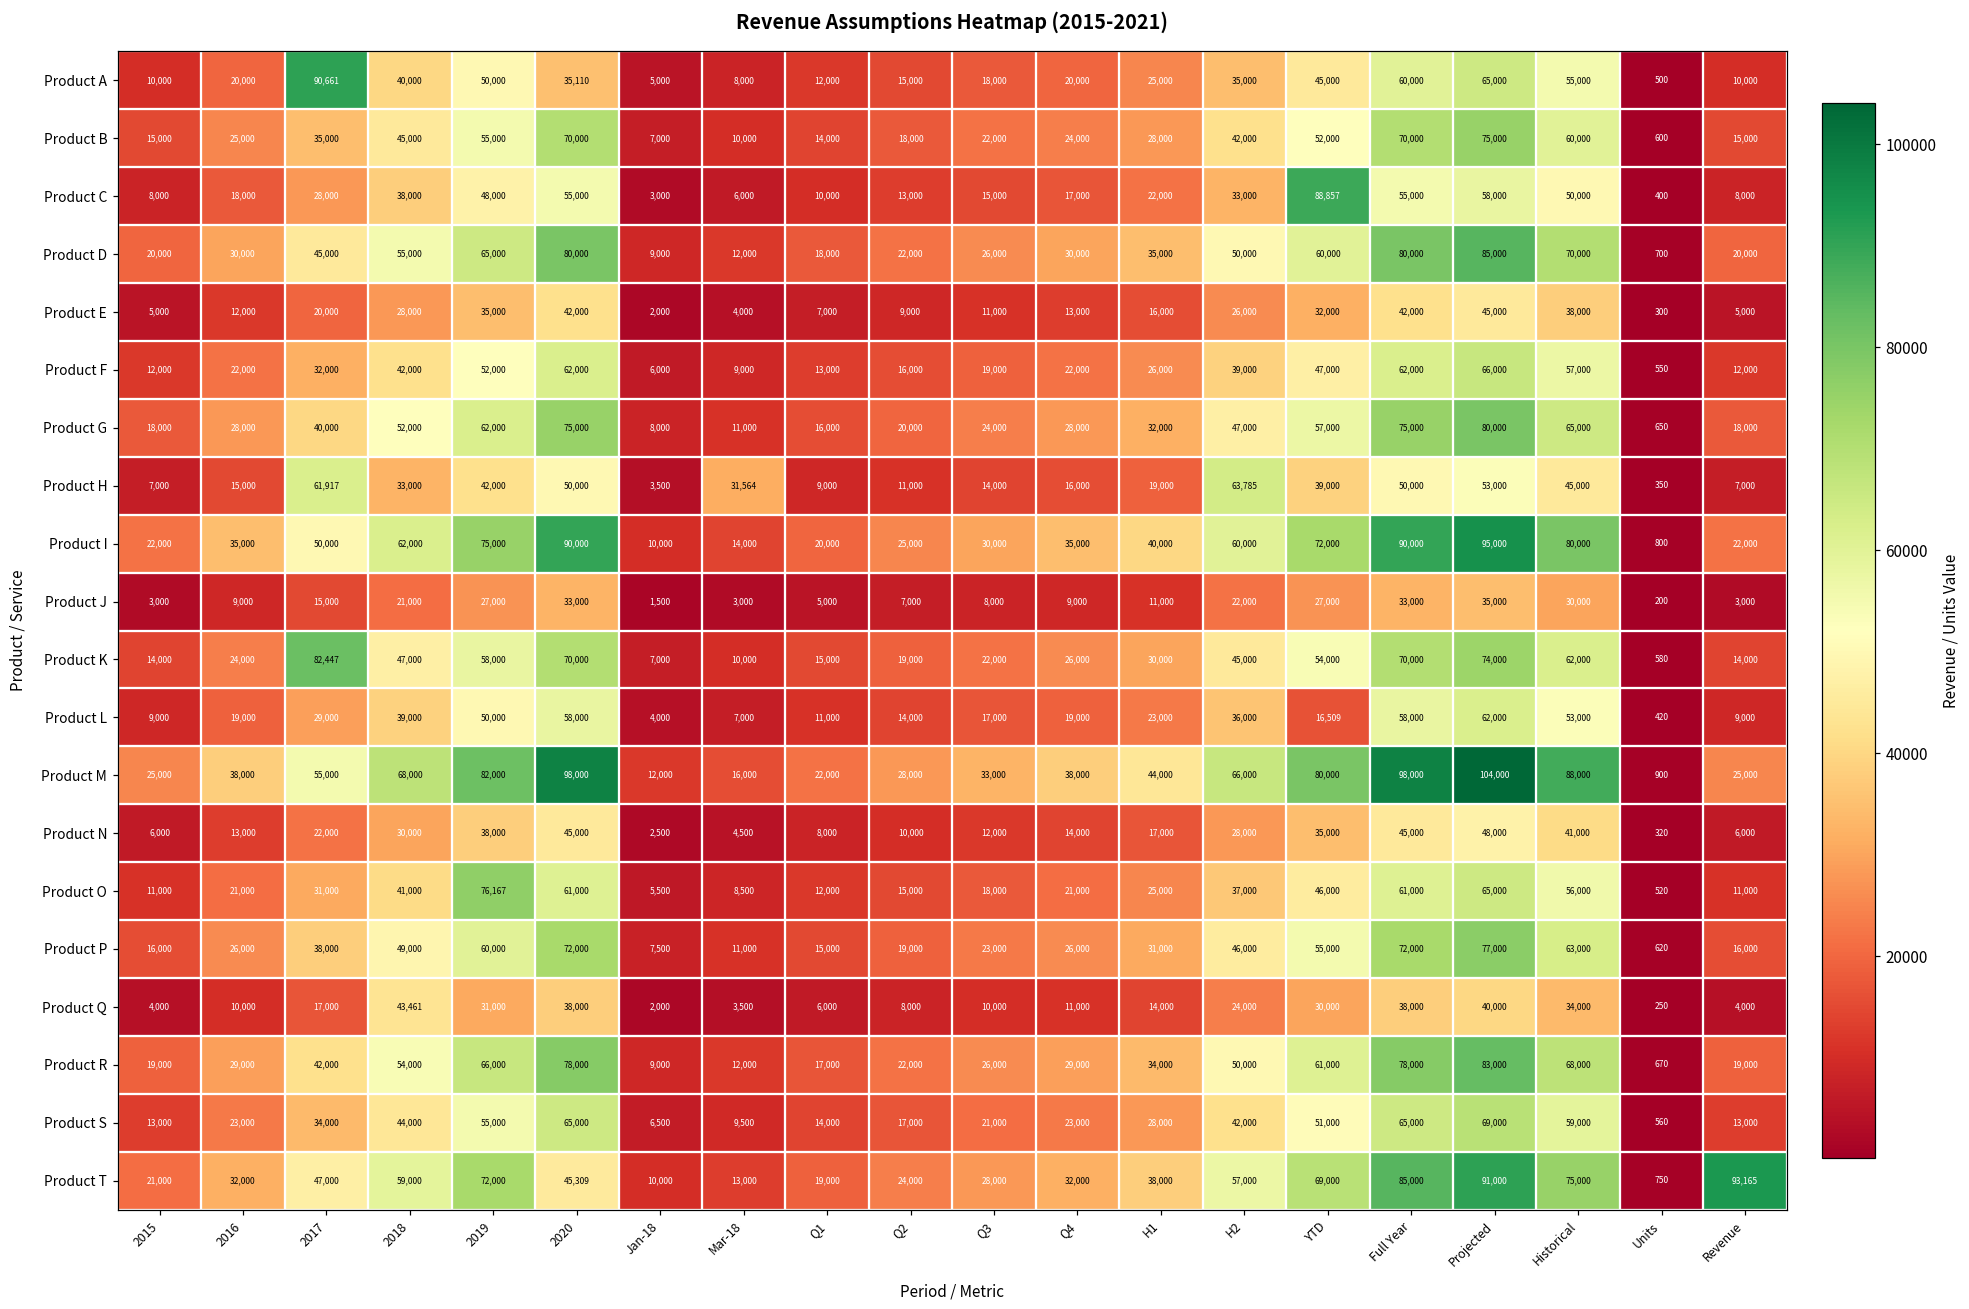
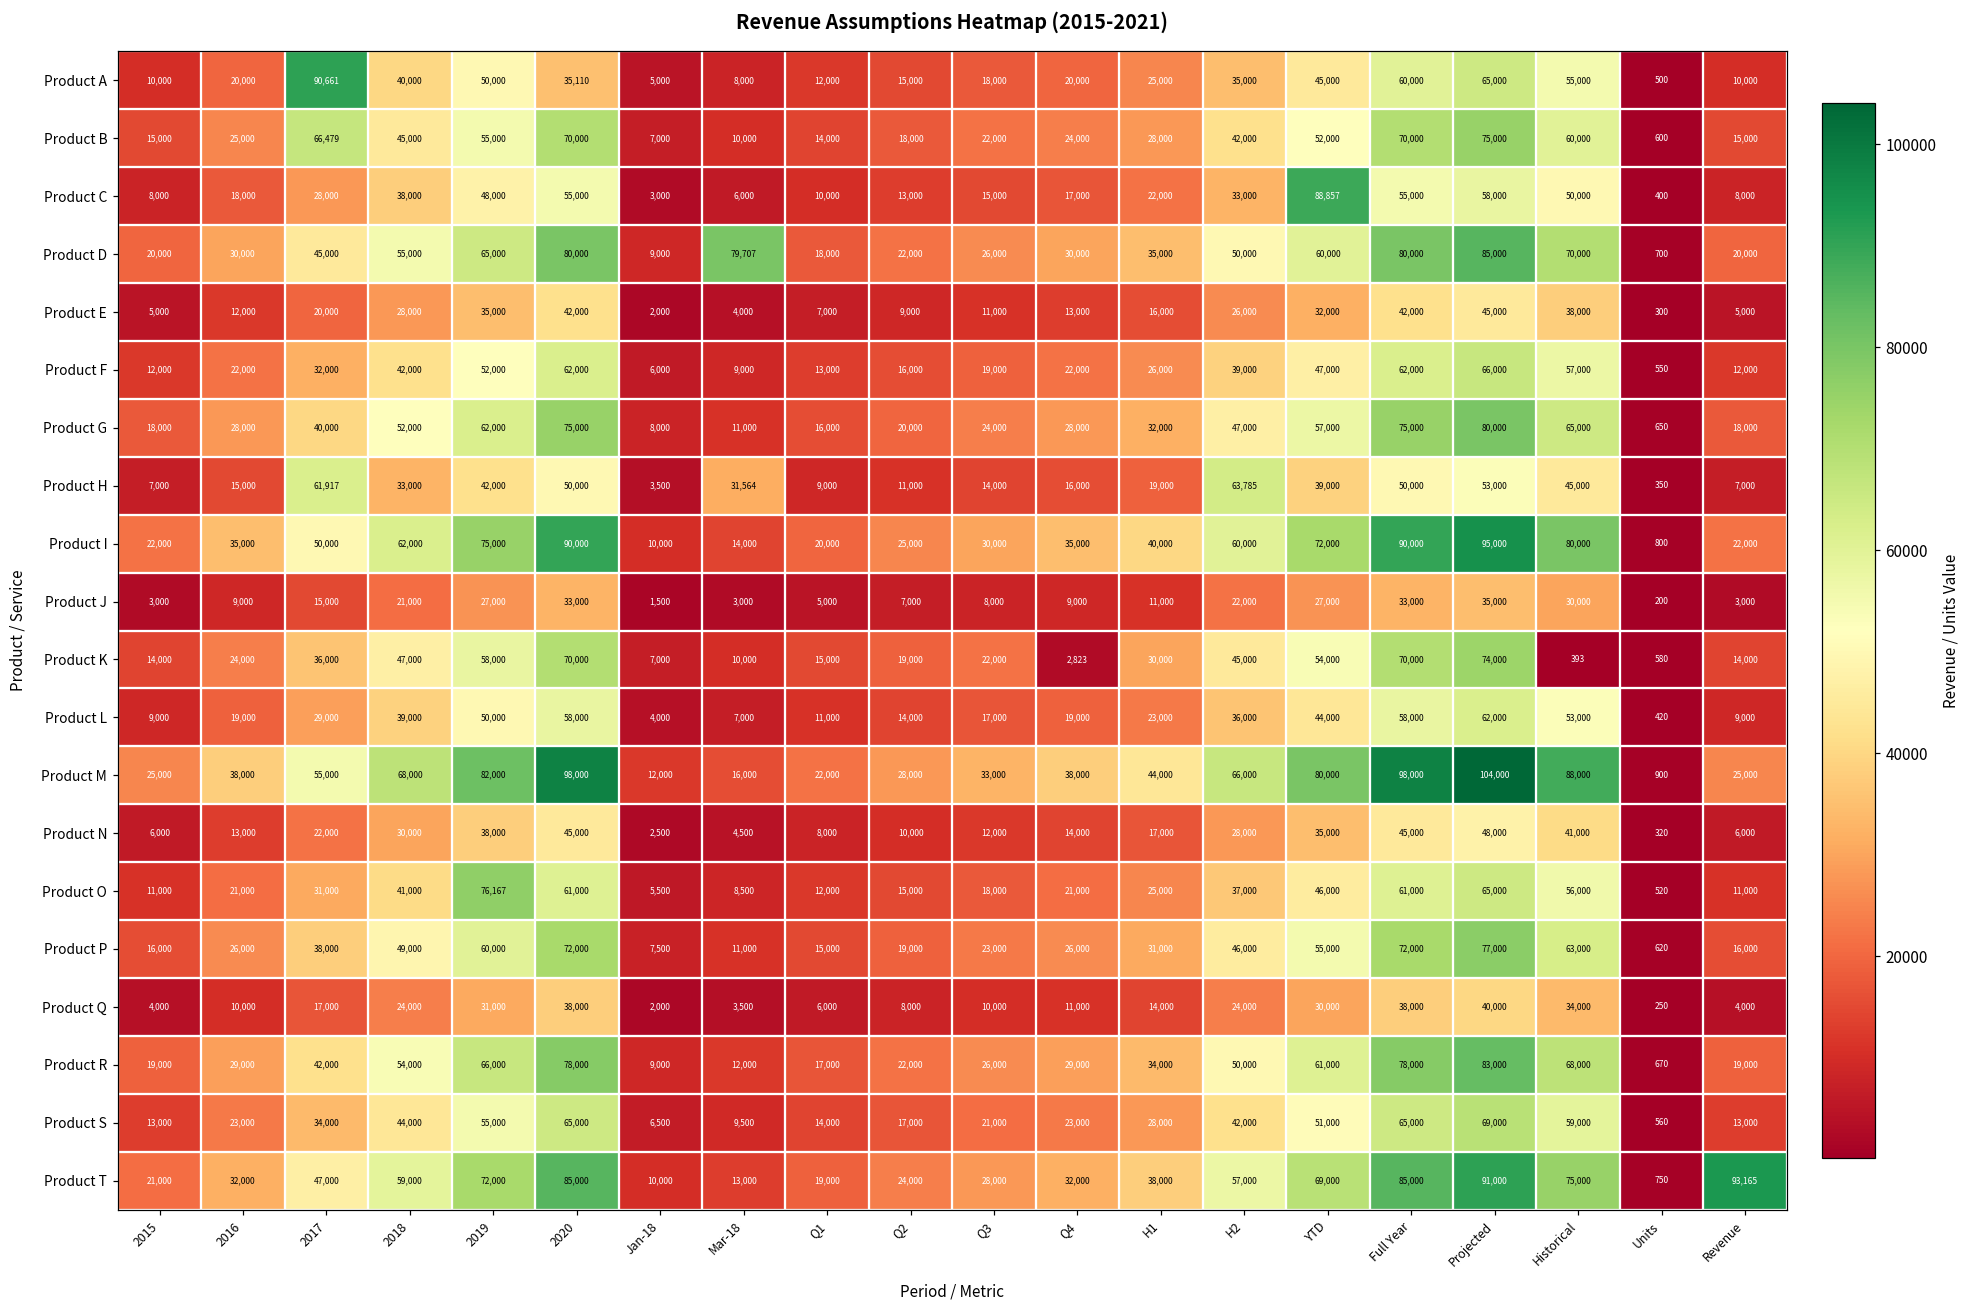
  {
    "Product B": {
      "2015": "15,000",
      "2016": "25,000",
-     "2017": "35,000",
+     "2017": "66,479",
      "2018": "45,000",
      "2019": "55,000",
      "2020": "70,000",
      "Jan-18": "7,000",
      "Mar-18": "10,000",
      "Q1": "14,000",
      "Q2": "18,000",
      "Q3": "22,000",
      "Q4": "24,000",
      "H1": "28,000",
      "H2": "42,000",
      "YTD": "52,000",
      "Full Year": "70,000",
      "Projected": "75,000",
      "Historical": "60,000",
      "Units": "600",
      "Revenue": "15,000"
    },
    "Product D": {
      "2015": "20,000",
      "2016": "30,000",
      "2017": "45,000",
      "2018": "55,000",
      "2019": "65,000",
      "2020": "80,000",
      "Jan-18": "9,000",
-     "Mar-18": "12,000",
+     "Mar-18": "79,707",
      "Q1": "18,000",
      "Q2": "22,000",
      "Q3": "26,000",
      "Q4": "30,000",
      "H1": "35,000",
      "H2": "50,000",
      "YTD": "60,000",
      "Full Year": "80,000",
      "Projected": "85,000",
      "Historical": "70,000",
      "Units": "700",
      "Revenue": "20,000"
    },
    "Product K": {
      "2015": "14,000",
      "2016": "24,000",
-     "2017": "82,447",
+     "2017": "36,000",
      "2018": "47,000",
      "2019": "58,000",
      "2020": "70,000",
      "Jan-18": "7,000",
      "Mar-18": "10,000",
      "Q1": "15,000",
      "Q2": "19,000",
      "Q3": "22,000",
-     "Q4": "26,000",
+     "Q4": "2,823",
      "H1": "30,000",
      "H2": "45,000",
      "YTD": "54,000",
      "Full Year": "70,000",
      "Projected": "74,000",
-     "Historical": "62,000",
+     "Historical": "393",
      "Units": "580",
      "Revenue": "14,000"
    },
    "Product L": {
      "2015": "9,000",
      "2016": "19,000",
      "2017": "29,000",
      "2018": "39,000",
      "2019": "50,000",
      "2020": "58,000",
      "Jan-18": "4,000",
      "Mar-18": "7,000",
      "Q1": "11,000",
      "Q2": "14,000",
      "Q3": "17,000",
      "Q4": "19,000",
      "H1": "23,000",
      "H2": "36,000",
-     "YTD": "16,509",
+     "YTD": "44,000",
      "Full Year": "58,000",
      "Projected": "62,000",
      "Historical": "53,000",
      "Units": "420",
      "Revenue": "9,000"
    },
    "Product Q": {
      "2015": "4,000",
      "2016": "10,000",
      "2017": "17,000",
-     "2018": "43,461",
+     "2018": "24,000",
      "2019": "31,000",
      "2020": "38,000",
      "Jan-18": "2,000",
      "Mar-18": "3,500",
      "Q1": "6,000",
      "Q2": "8,000",
      "Q3": "10,000",
      "Q4": "11,000",
      "H1": "14,000",
      "H2": "24,000",
      "YTD": "30,000",
      "Full Year": "38,000",
      "Projected": "40,000",
      "Historical": "34,000",
      "Units": "250",
      "Revenue": "4,000"
    },
    "Product T": {
      "2015": "21,000",
      "2016": "32,000",
      "2017": "47,000",
      "2018": "59,000",
      "2019": "72,000",
-     "2020": "45,309",
+     "2020": "85,000",
      "Jan-18": "10,000",
      "Mar-18": "13,000",
      "Q1": "19,000",
      "Q2": "24,000",
      "Q3": "28,000",
      "Q4": "32,000",
      "H1": "38,000",
      "H2": "57,000",
      "YTD": "69,000",
      "Full Year": "85,000",
      "Projected": "91,000",
      "Historical": "75,000",
      "Units": "750",
      "Revenue": "93,165"
    }
  }
